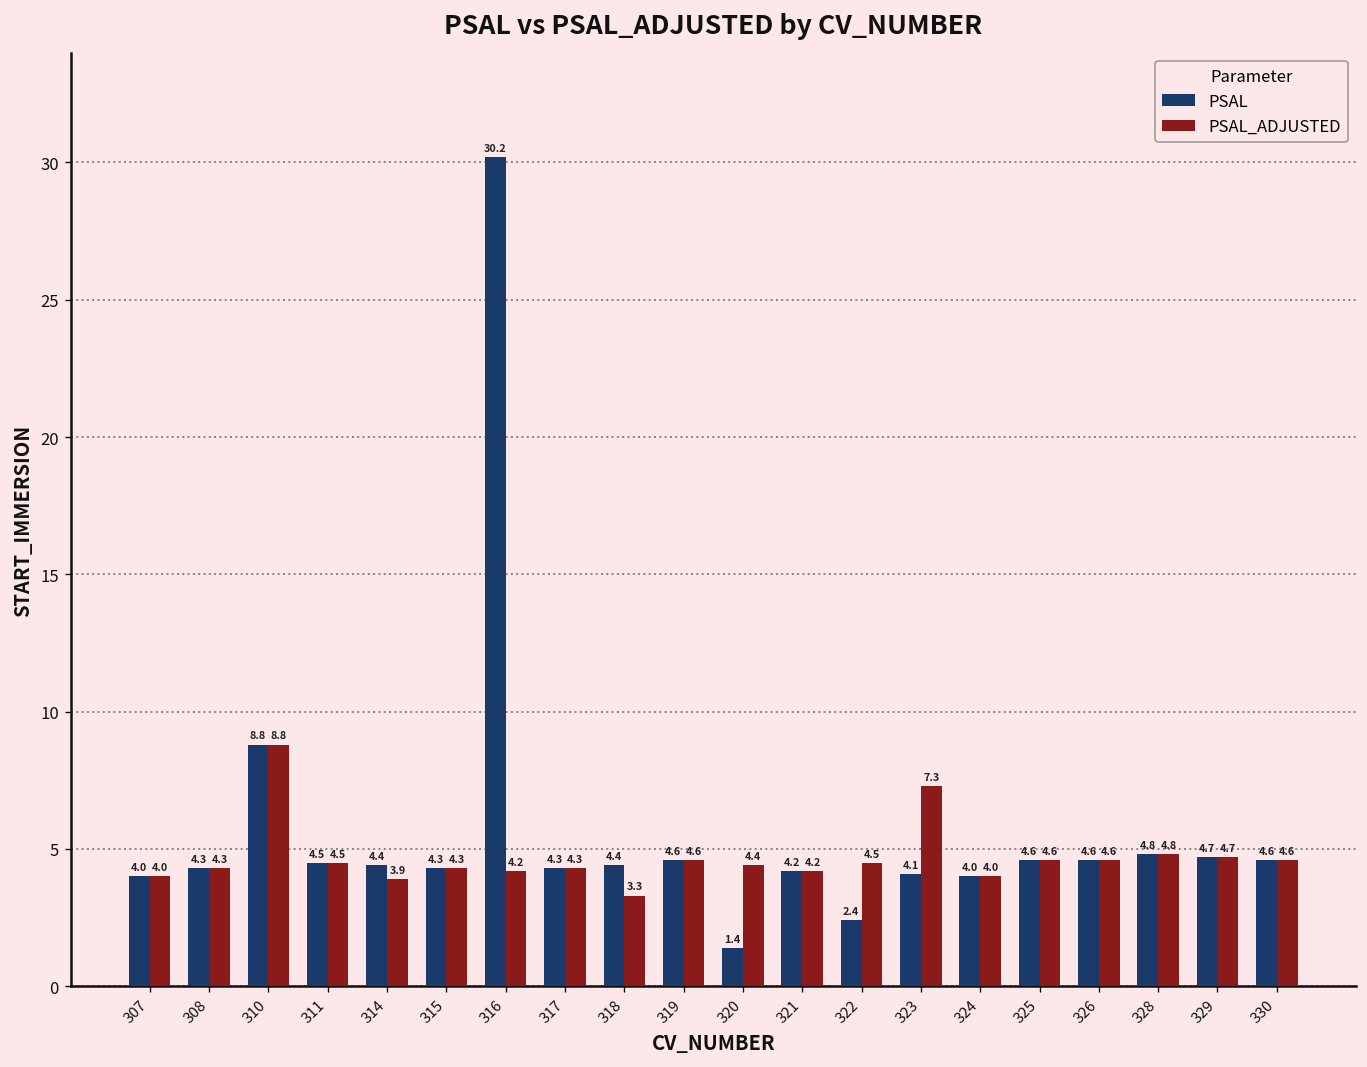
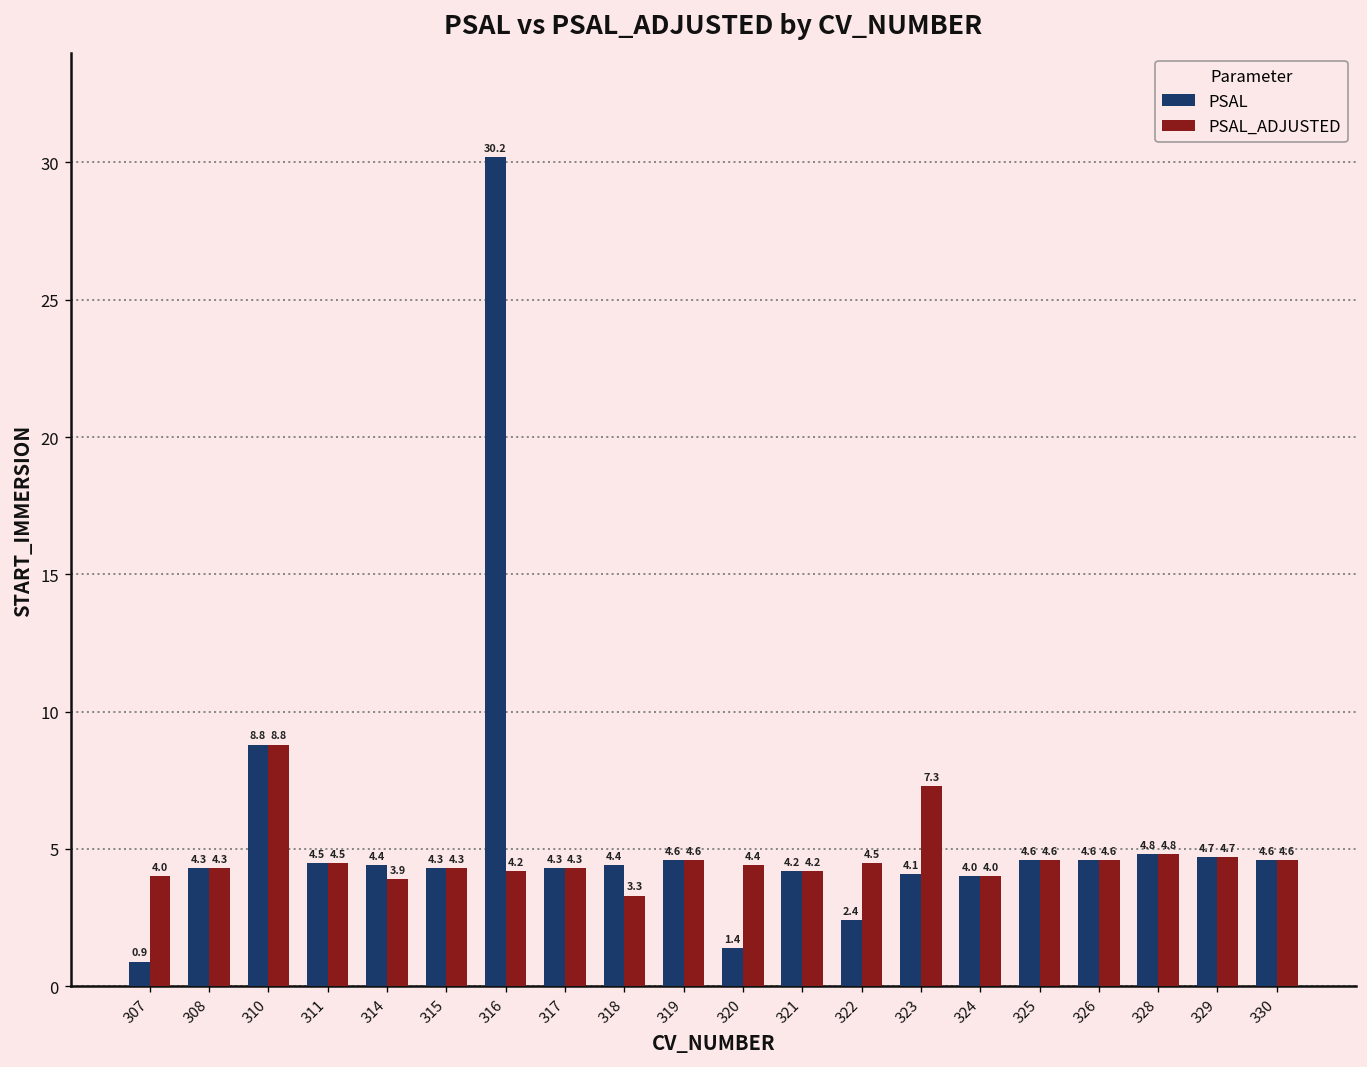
  {
    "PSAL": {
-     "307": 4.0,
+     "307": 0.9,
      "308": 4.3,
      "310": 8.8,
      "311": 4.5,
      "314": 4.4,
      "315": 4.3,
      "316": 30.2,
      "317": 4.3,
      "318": 4.4,
      "319": 4.6,
      "320": 1.4,
      "321": 4.2,
      "322": 2.4,
      "323": 4.1,
      "324": 4.0,
      "325": 4.6,
      "326": 4.6,
      "328": 4.8,
      "329": 4.7,
      "330": 4.6
    },
    "PSAL_ADJUSTED": {
      "307": 4.0,
      "308": 4.3,
      "310": 8.8,
      "311": 4.5,
      "314": 3.9,
      "315": 4.3,
      "316": 4.2,
      "317": 4.3,
      "318": 3.3,
      "319": 4.6,
      "320": 4.4,
      "321": 4.2,
      "322": 4.5,
      "323": 7.3,
      "324": 4.0,
      "325": 4.6,
      "326": 4.6,
      "328": 4.8,
      "329": 4.7,
      "330": 4.6
    }
  }
